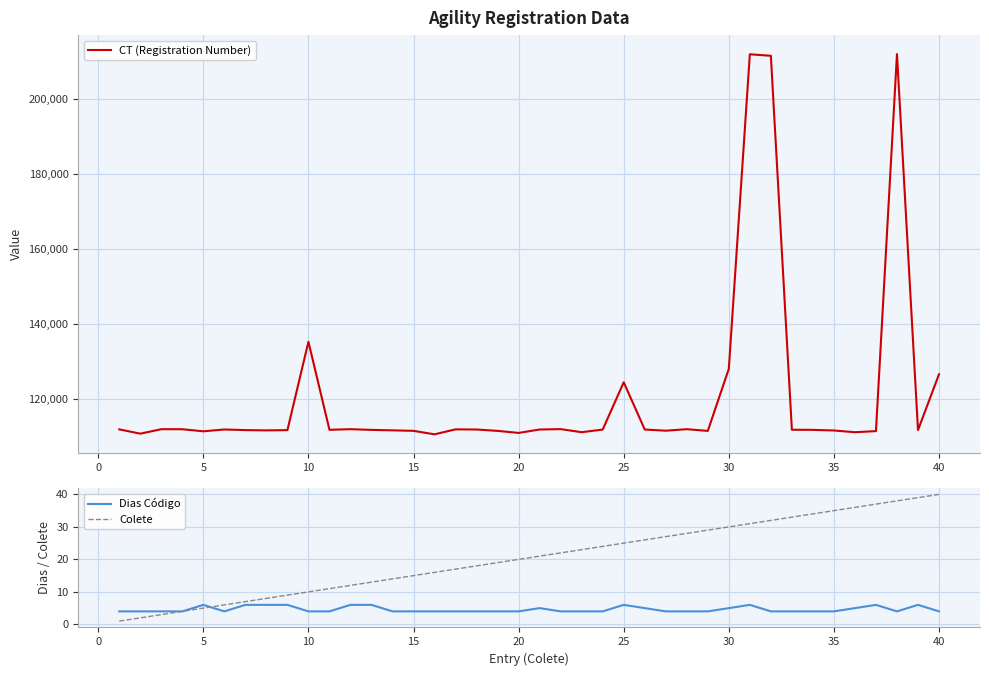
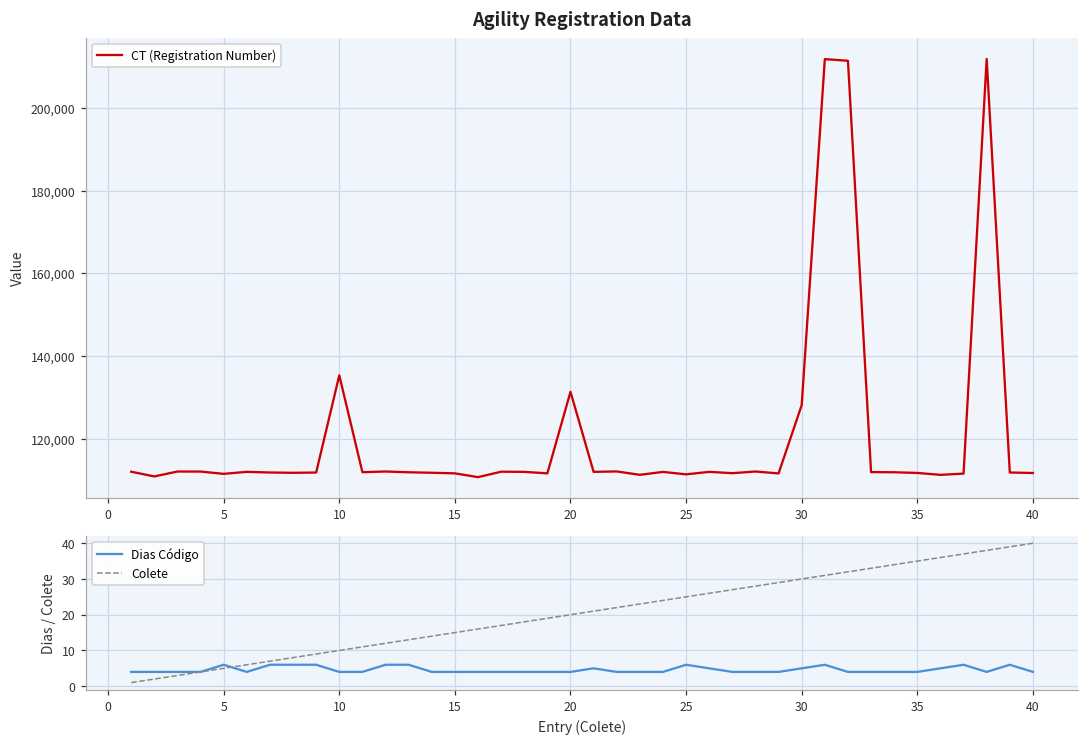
  {
    "Agility Registration Data": {
      "5": "111,000",
      "10": "135,000",
      "15": "112,000",
-     "20": "111,000",
-     "25": "125,000",
+     "20": "131,000",
+     "25": "111,000",
      "30": "128,000",
      "35": "112,000",
-     "40": "127,000"
+     "40": "112,000"
    }
  }
